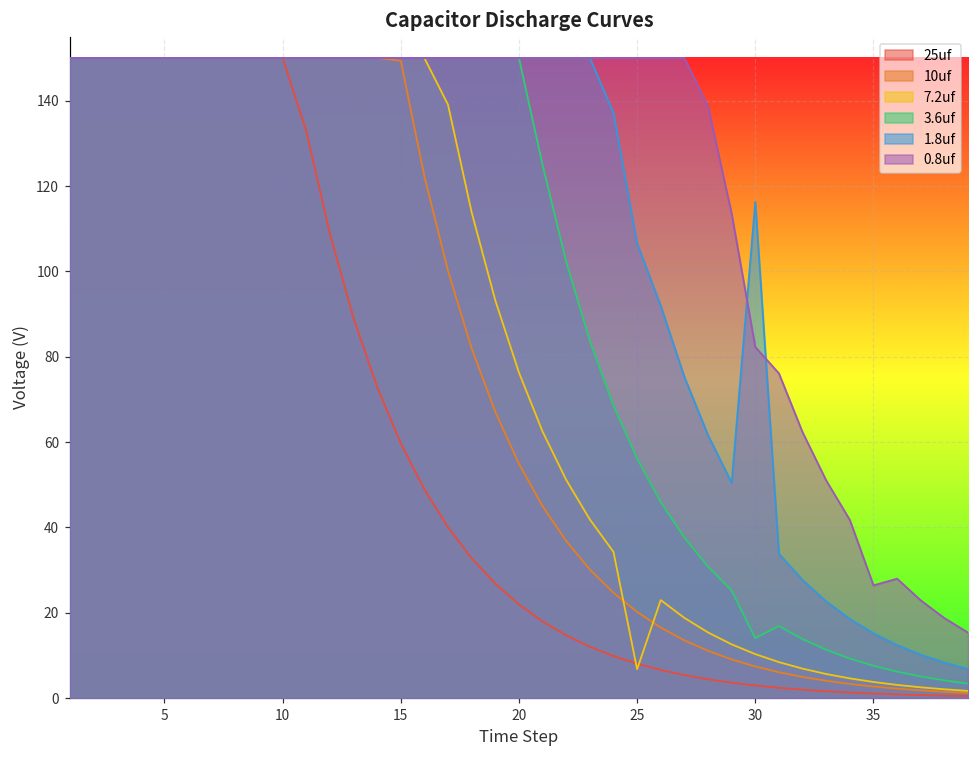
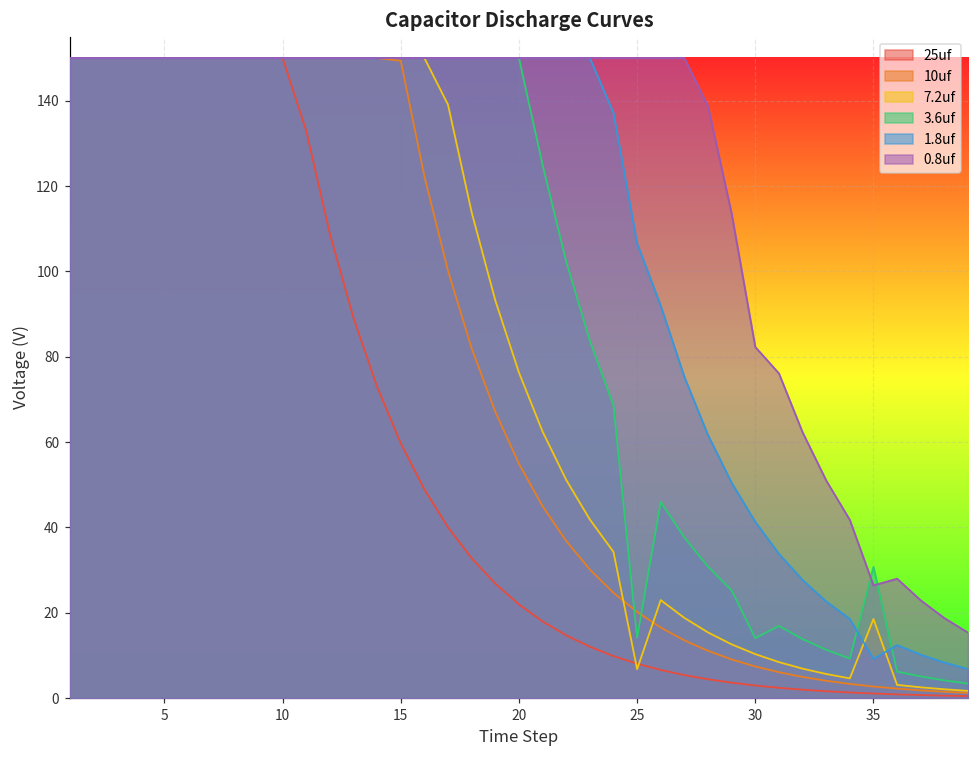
  {
    "7.2uf": {
      "20": 76,
      "25": 7,
      "30": 10,
-     "35": 4
+     "35": 19
    },
    "3.6uf": {
-     "25": 56,
+     "25": 14,
      "30": 14,
-     "35": 8
+     "35": 31
    },
    "1.8uf": {
      "25": 107,
-     "30": 116,
-     "35": 15
+     "30": 41,
+     "35": 9
    },
    "0.8uf": {
      "25": 150,
      "30": 82,
      "35": 26
    }
  }
